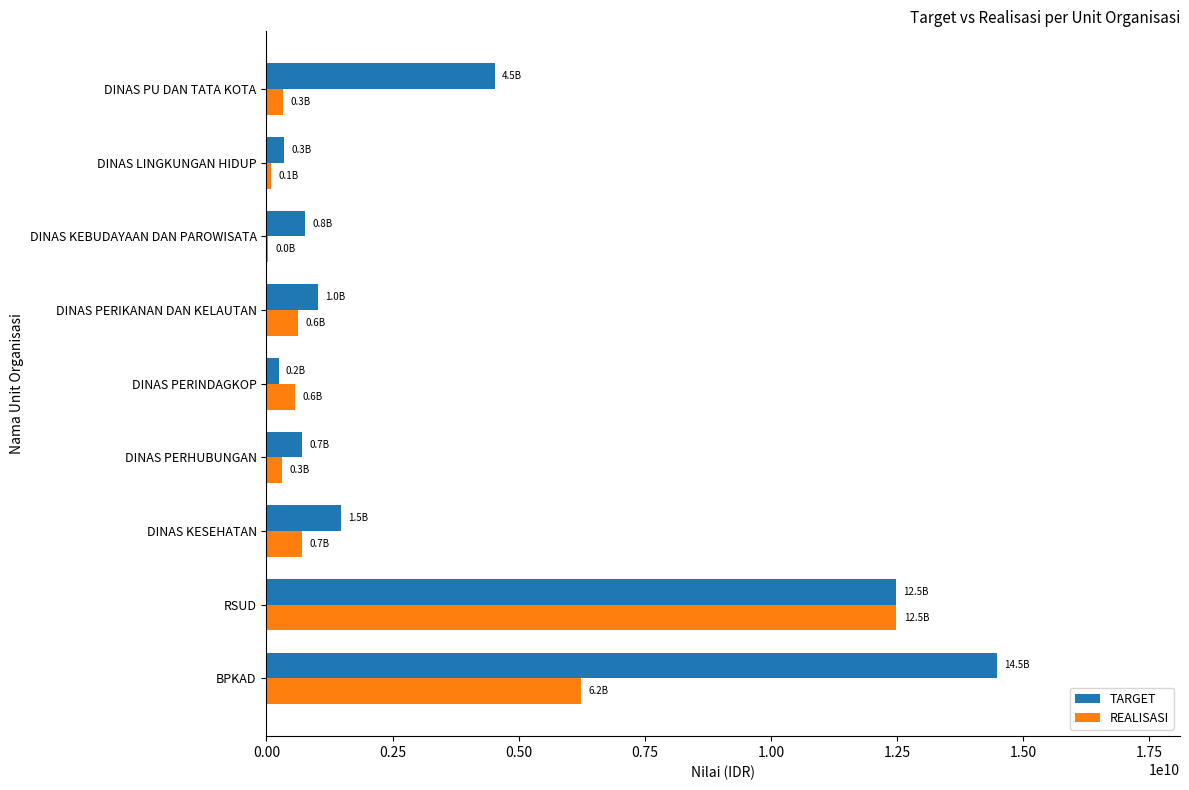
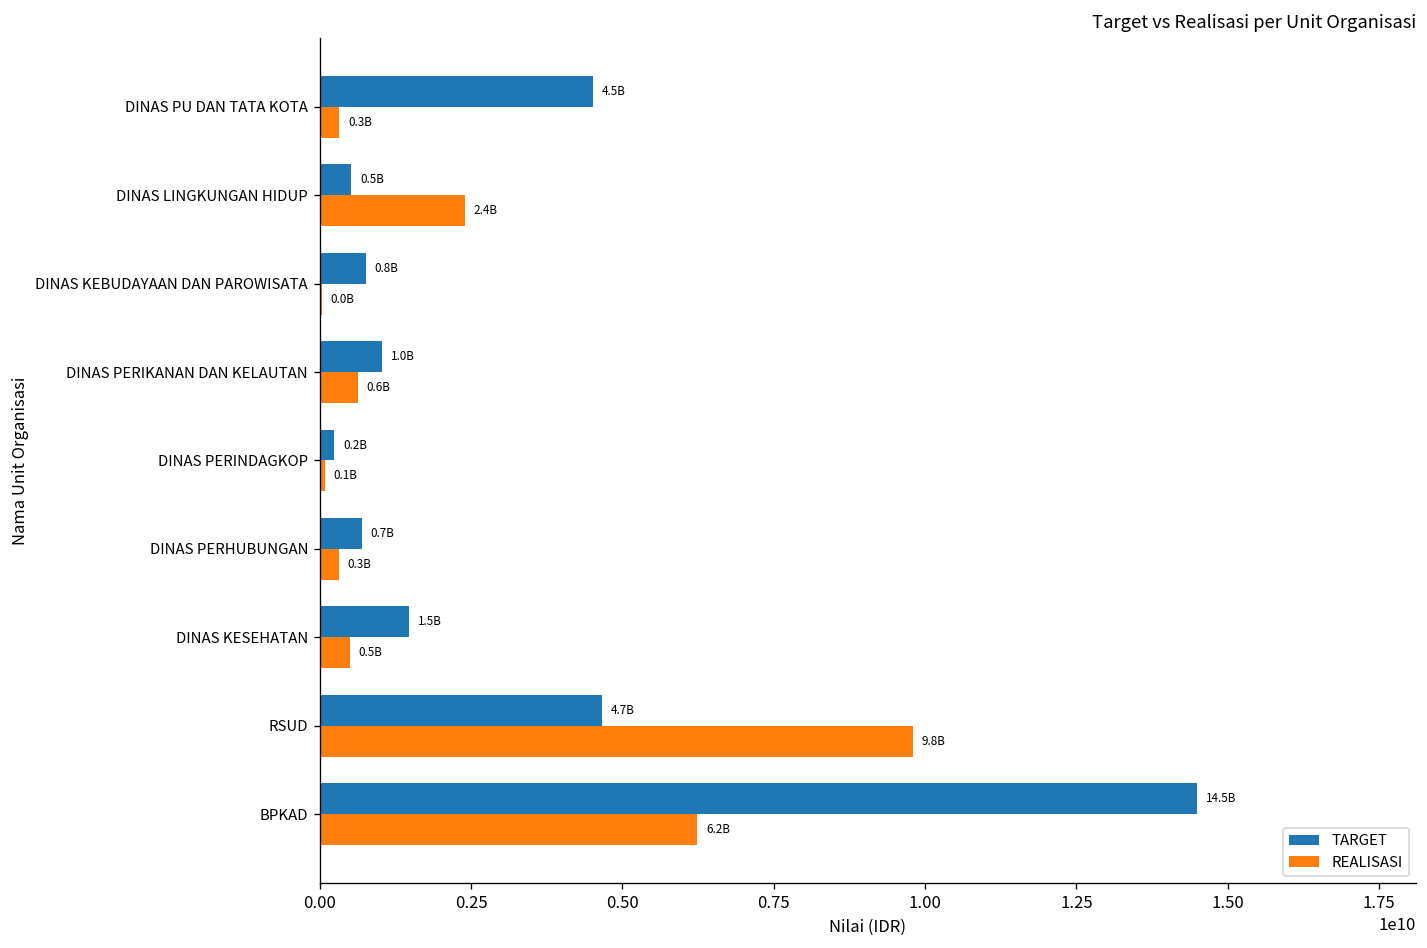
  {
    "TARGET": {
      "DINAS PU DAN TATA KOTA": "4.5B",
-     "DINAS LINGKUNGAN HIDUP": "0.3B",
+     "DINAS LINGKUNGAN HIDUP": "0.5B",
      "DINAS KEBUDAYAAN DAN PAROWISATA": "0.8B",
      "DINAS PERIKANAN DAN KELAUTAN": "1.0B",
      "DINAS PERINDAGKOP": "0.2B",
      "DINAS PERHUBUNGAN": "0.7B",
      "DINAS KESEHATAN": "1.5B",
-     "RSUD": "12.5B",
+     "RSUD": "4.7B",
      "BPKAD": "14.5B"
    },
    "REALISASI": {
      "DINAS PU DAN TATA KOTA": "0.3B",
-     "DINAS LINGKUNGAN HIDUP": "0.1B",
+     "DINAS LINGKUNGAN HIDUP": "2.4B",
      "DINAS PERIKANAN DAN KELAUTAN": "0.6B",
-     "DINAS PERINDAGKOP": "0.6B",
+     "DINAS PERINDAGKOP": "0.1B",
      "DINAS PERHUBUNGAN": "0.3B",
-     "DINAS KESEHATAN": "0.7B",
-     "RSUD": "12.5B",
+     "DINAS KESEHATAN": "0.5B",
+     "RSUD": "9.8B",
      "BPKAD": "6.2B"
    }
  }
